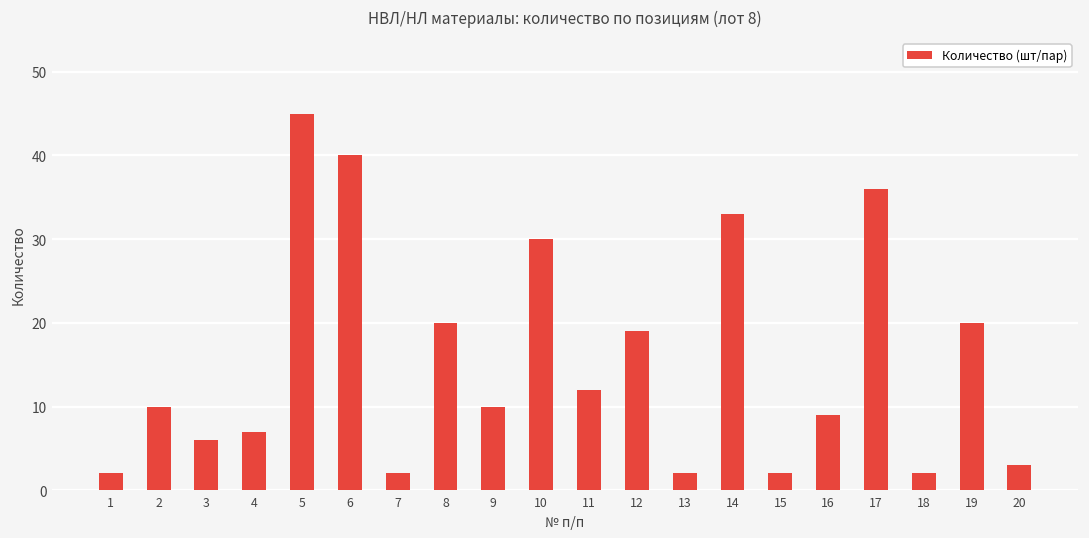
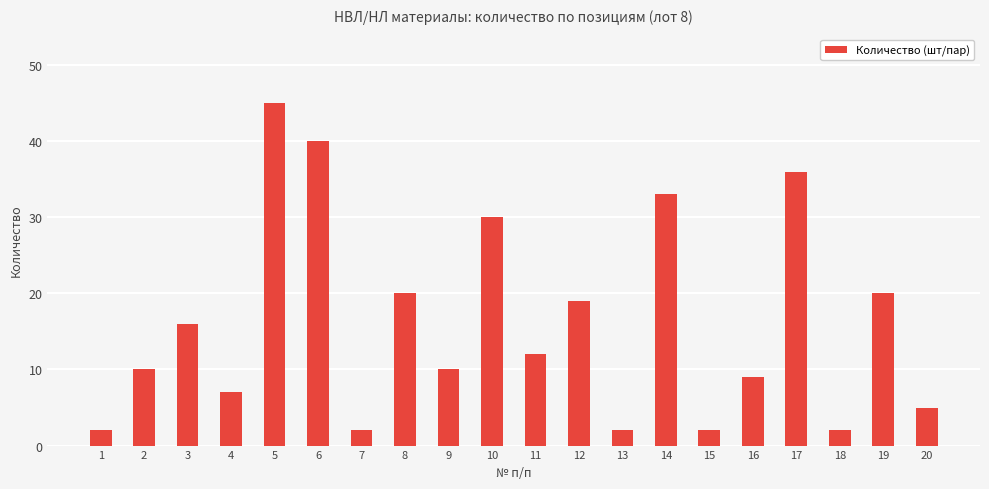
  {
    "1": 2,
    "2": 10,
-   "3": 6,
+   "3": 16,
    "4": 7,
    "5": 45,
    "6": 40,
    "7": 2,
    "8": 20,
    "9": 10,
    "10": 30,
    "11": 12,
    "12": 19,
    "13": 2,
    "14": 33,
    "15": 2,
    "16": 9,
    "17": 36,
    "18": 2,
    "19": 20,
-   "20": 3
+   "20": 5
  }
